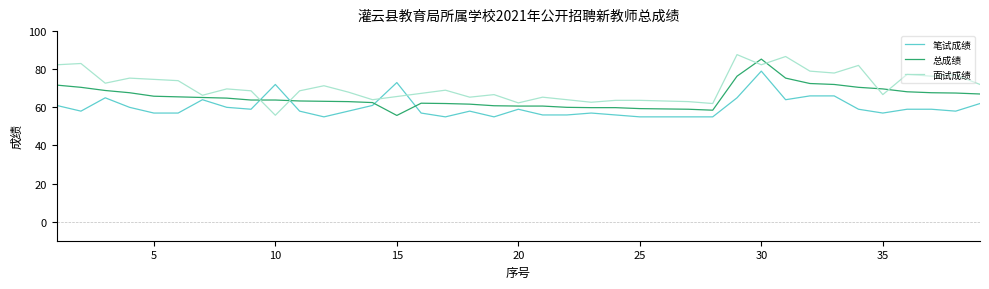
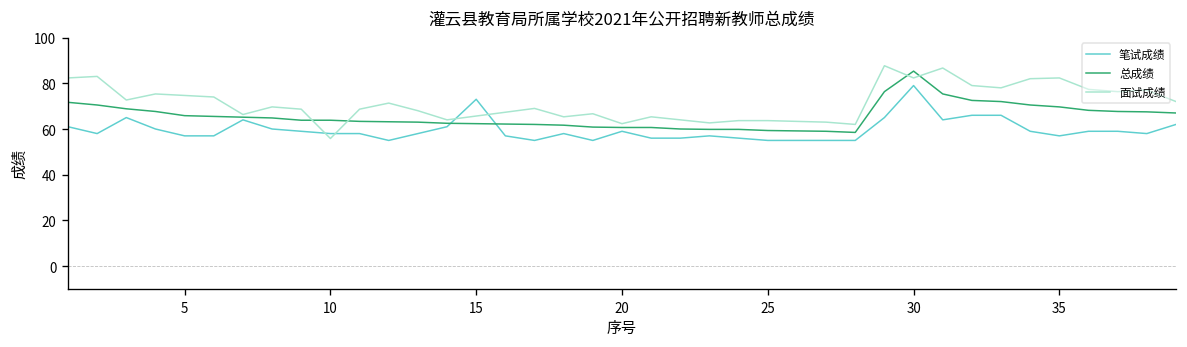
  {
    "笔试成绩": {
      "5": 57,
-     "10": 72,
+     "10": 58,
      "15": 73,
      "20": 59,
      "25": 55,
      "30": 79,
      "35": 57
    },
    "总成绩": {
      "5": 66,
      "10": 64,
-     "15": 56,
+     "15": 62,
      "20": 61,
      "25": 59,
      "30": 85,
      "35": 70
    },
    "面试成绩": {
      "5": 75,
      "10": 56,
      "15": 66,
      "20": 62,
      "25": 64,
      "30": 82,
-     "35": 67
+     "35": 82
    }
  }
